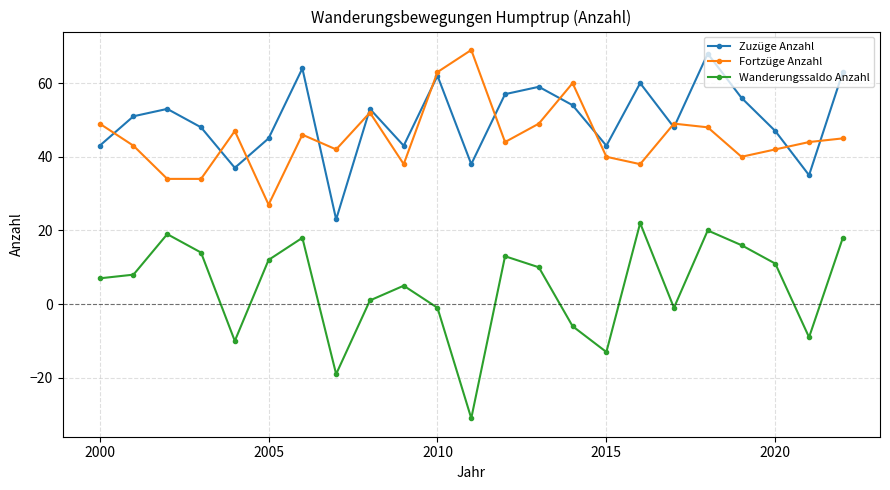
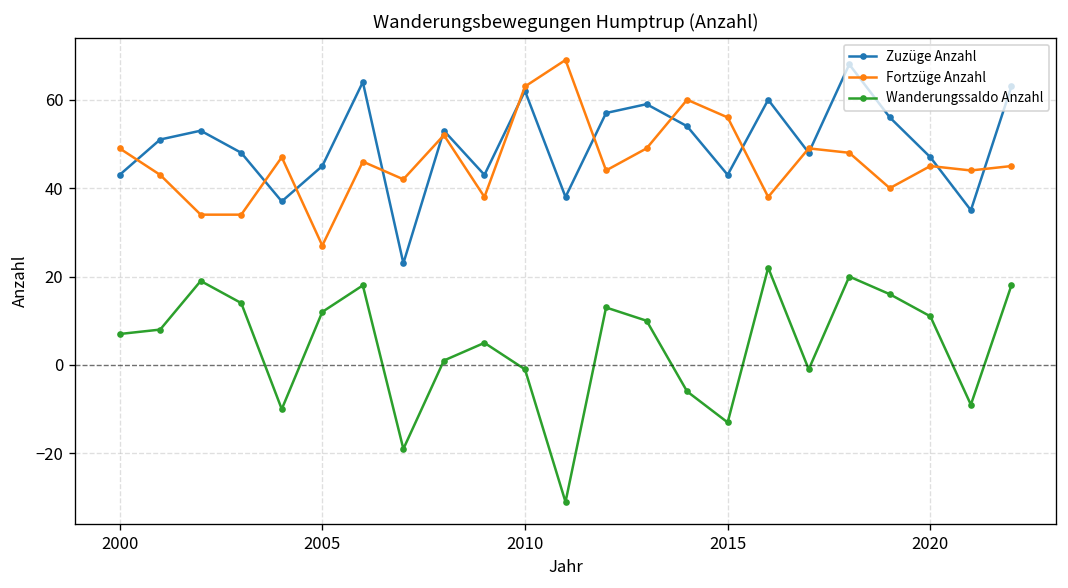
  {
    "Zuzüge Anzahl": {
      "2000": 43,
      "2005": 45,
      "2010": 62,
      "2015": 43,
      "2020": 47
    },
    "Fortzüge Anzahl": {
      "2000": 49,
      "2005": 27,
      "2010": 63,
-     "2015": 40,
-     "2020": 42
+     "2015": 56,
+     "2020": 45
    },
    "Wanderungssaldo Anzahl": {
      "2000": 7,
      "2005": 12,
      "2010": -1,
      "2015": -13,
      "2020": 11
    }
  }
